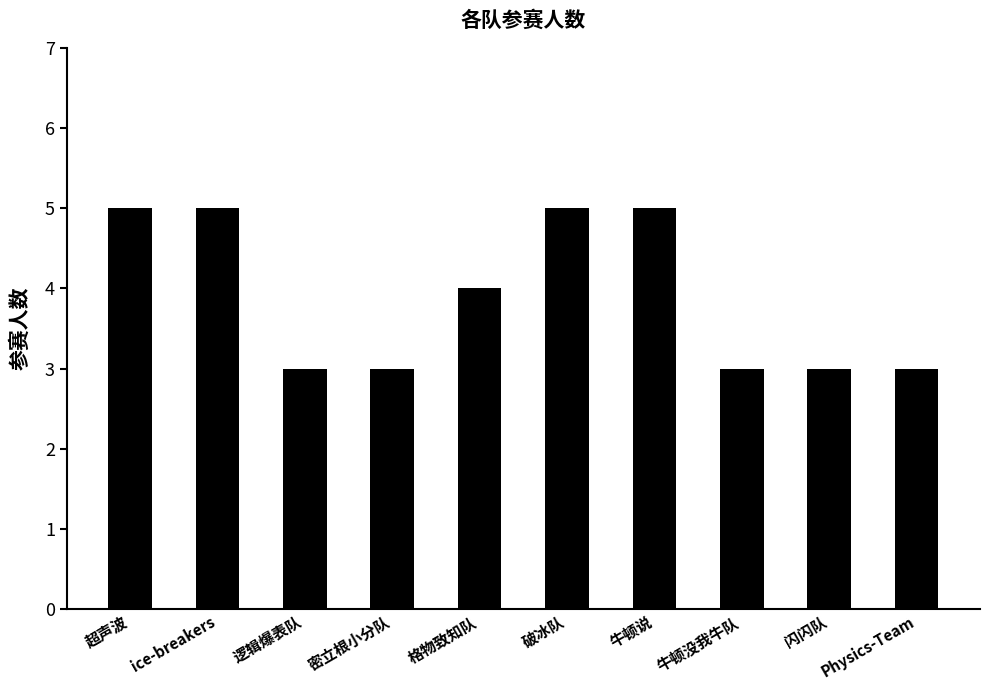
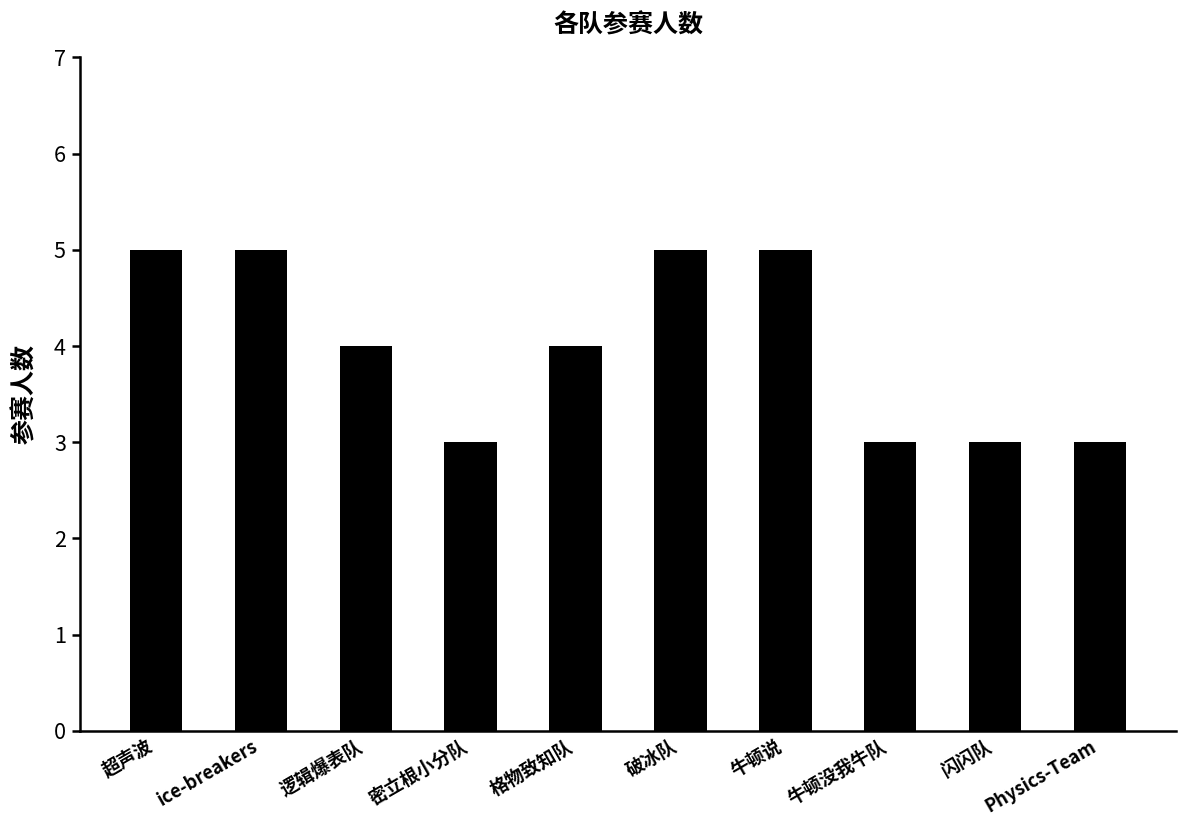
  {
    "超声波": 5,
    "ice-breakers": 5,
-   "逻辑爆表队": 3,
+   "逻辑爆表队": 4,
    "密立根小分队": 3,
    "格物致知队": 4,
    "破冰队": 5,
    "牛顿说": 5,
    "牛顿没我牛队": 3,
    "闪闪队": 3,
    "Physics-Team": 3
  }
